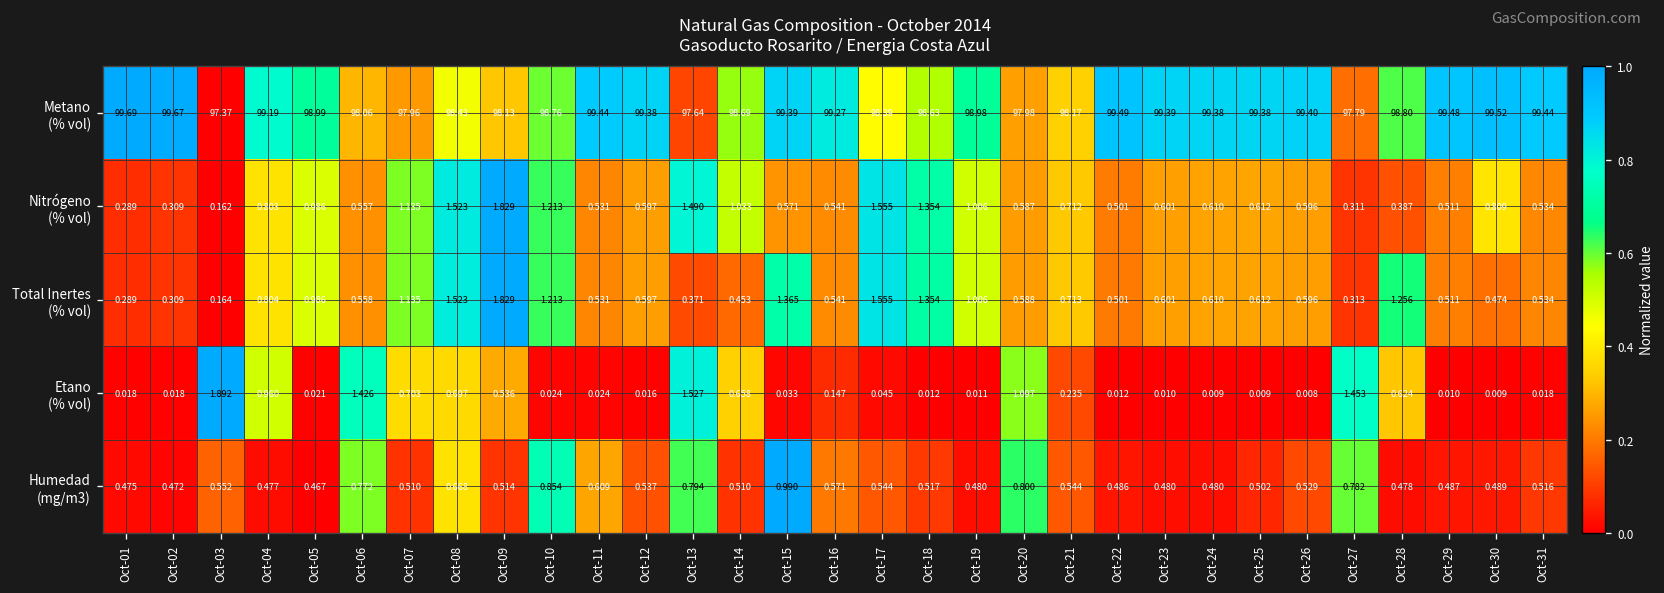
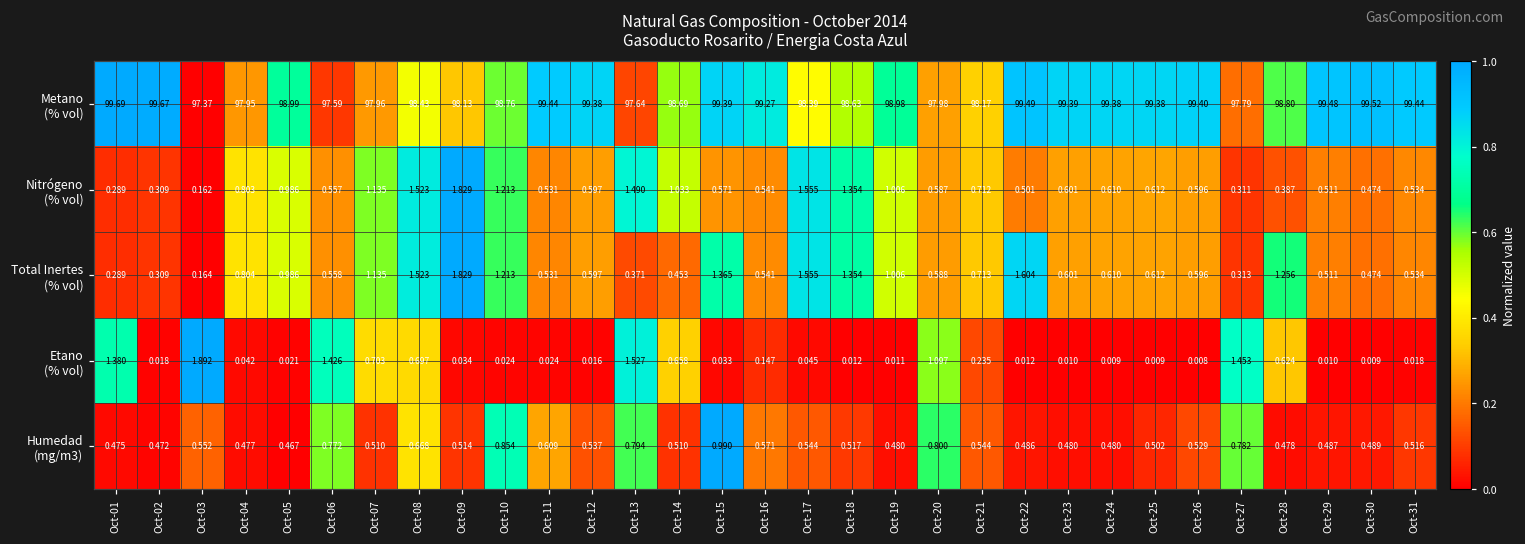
  {
    "Metano (% vol)": {
      "Oct-01": 99.69,
      "Oct-02": 99.67,
      "Oct-03": 97.37,
-     "Oct-04": 99.19,
+     "Oct-04": 97.95,
      "Oct-05": 98.99,
-     "Oct-06": 98.06,
+     "Oct-06": 97.59,
      "Oct-07": 97.96,
      "Oct-08": 98.43,
      "Oct-09": 98.13,
      "Oct-10": 98.76,
      "Oct-11": 99.44,
      "Oct-12": 99.38,
      "Oct-13": 97.64,
      "Oct-14": 98.69,
      "Oct-15": 99.39,
      "Oct-16": 99.27,
      "Oct-17": 98.39,
      "Oct-18": 98.63,
      "Oct-19": 98.98,
      "Oct-20": 97.98,
      "Oct-21": 98.17,
      "Oct-22": 99.49,
      "Oct-23": 99.39,
      "Oct-24": 99.38,
      "Oct-25": 99.38,
      "Oct-26": 99.40,
      "Oct-27": 97.79,
      "Oct-28": 98.80,
      "Oct-29": 99.48,
      "Oct-30": 99.52,
      "Oct-31": 99.44
    },
    "Nitrógeno (% vol)": {
      "Oct-01": 0.289,
      "Oct-02": 0.309,
      "Oct-03": 0.162,
      "Oct-04": 0.803,
      "Oct-05": 0.986,
      "Oct-06": 0.557,
      "Oct-07": 1.135,
      "Oct-08": 1.523,
      "Oct-09": 1.829,
      "Oct-10": 1.213,
      "Oct-11": 0.531,
      "Oct-12": 0.597,
      "Oct-13": 1.490,
      "Oct-14": 1.033,
      "Oct-15": 0.571,
      "Oct-16": 0.541,
      "Oct-17": 1.555,
      "Oct-18": 1.354,
      "Oct-19": 1.006,
      "Oct-20": 0.587,
      "Oct-21": 0.712,
      "Oct-22": 0.501,
      "Oct-23": 0.601,
      "Oct-24": 0.610,
      "Oct-25": 0.612,
      "Oct-26": 0.596,
      "Oct-27": 0.311,
      "Oct-28": 0.387,
      "Oct-29": 0.511,
-     "Oct-30": 0.809,
+     "Oct-30": 0.474,
      "Oct-31": 0.534
    },
    "Total Inertes (% vol)": {
      "Oct-01": 0.289,
      "Oct-02": 0.309,
      "Oct-03": 0.164,
      "Oct-04": 0.804,
      "Oct-05": 0.986,
      "Oct-06": 0.558,
      "Oct-07": 1.135,
      "Oct-08": 1.523,
      "Oct-09": 1.829,
      "Oct-10": 1.213,
      "Oct-11": 0.531,
      "Oct-12": 0.597,
      "Oct-13": 0.371,
      "Oct-14": 0.453,
      "Oct-15": 1.365,
      "Oct-16": 0.541,
      "Oct-17": 1.555,
      "Oct-18": 1.354,
      "Oct-19": 1.006,
      "Oct-20": 0.588,
      "Oct-21": 0.713,
-     "Oct-22": 0.501,
+     "Oct-22": 1.604,
      "Oct-23": 0.601,
      "Oct-24": 0.610,
      "Oct-25": 0.612,
      "Oct-26": 0.596,
      "Oct-27": 0.313,
      "Oct-28": 1.256,
      "Oct-29": 0.511,
      "Oct-30": 0.474,
      "Oct-31": 0.534
    },
    "Etano (% vol)": {
-     "Oct-01": 0.018,
+     "Oct-01": 1.380,
      "Oct-02": 0.018,
      "Oct-03": 1.892,
-     "Oct-04": 0.960,
+     "Oct-04": 0.042,
      "Oct-05": 0.021,
      "Oct-06": 1.426,
      "Oct-07": 0.703,
      "Oct-08": 0.697,
-     "Oct-09": 0.536,
+     "Oct-09": 0.034,
      "Oct-10": 0.024,
      "Oct-11": 0.024,
      "Oct-12": 0.016,
      "Oct-13": 1.527,
      "Oct-14": 0.658,
      "Oct-15": 0.033,
      "Oct-16": 0.147,
      "Oct-17": 0.045,
      "Oct-18": 0.012,
      "Oct-19": 0.011,
      "Oct-20": 1.097,
      "Oct-21": 0.235,
      "Oct-22": 0.012,
      "Oct-23": 0.010,
      "Oct-24": 0.009,
      "Oct-25": 0.009,
      "Oct-26": 0.008,
      "Oct-27": 1.453,
      "Oct-28": 0.624,
      "Oct-29": 0.010,
      "Oct-30": 0.009,
      "Oct-31": 0.018
    },
    "Humedad (mg/m3)": {
      "Oct-01": 0.475,
      "Oct-02": 0.472,
      "Oct-03": 0.552,
      "Oct-04": 0.477,
      "Oct-05": 0.467,
      "Oct-06": 0.772,
      "Oct-07": 0.510,
      "Oct-08": 0.668,
      "Oct-09": 0.514,
      "Oct-10": 0.854,
      "Oct-11": 0.609,
      "Oct-12": 0.537,
      "Oct-13": 0.794,
      "Oct-14": 0.510,
      "Oct-15": 0.990,
      "Oct-16": 0.571,
      "Oct-17": 0.544,
      "Oct-18": 0.517,
      "Oct-19": 0.480,
      "Oct-20": 0.800,
      "Oct-21": 0.544,
      "Oct-22": 0.486,
      "Oct-23": 0.480,
      "Oct-24": 0.480,
      "Oct-25": 0.502,
      "Oct-26": 0.529,
      "Oct-27": 0.782,
      "Oct-28": 0.478,
      "Oct-29": 0.487,
      "Oct-30": 0.489,
      "Oct-31": 0.516
    }
  }
